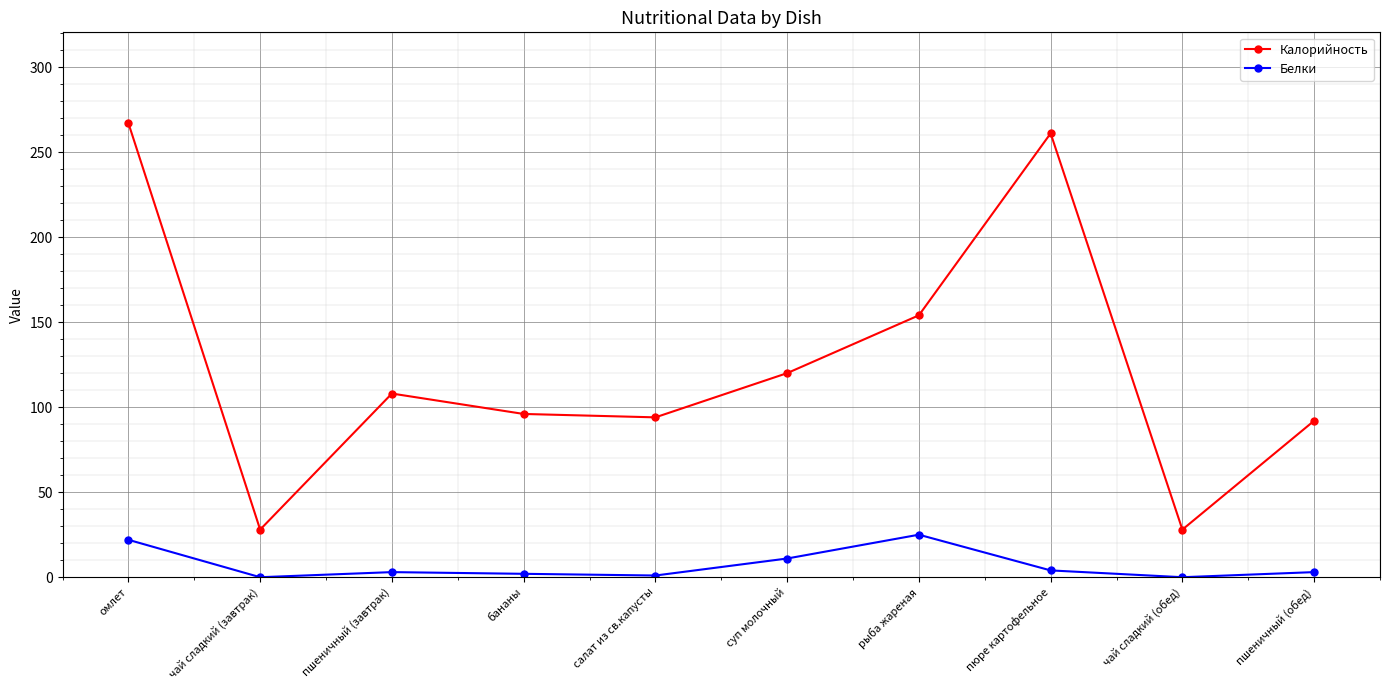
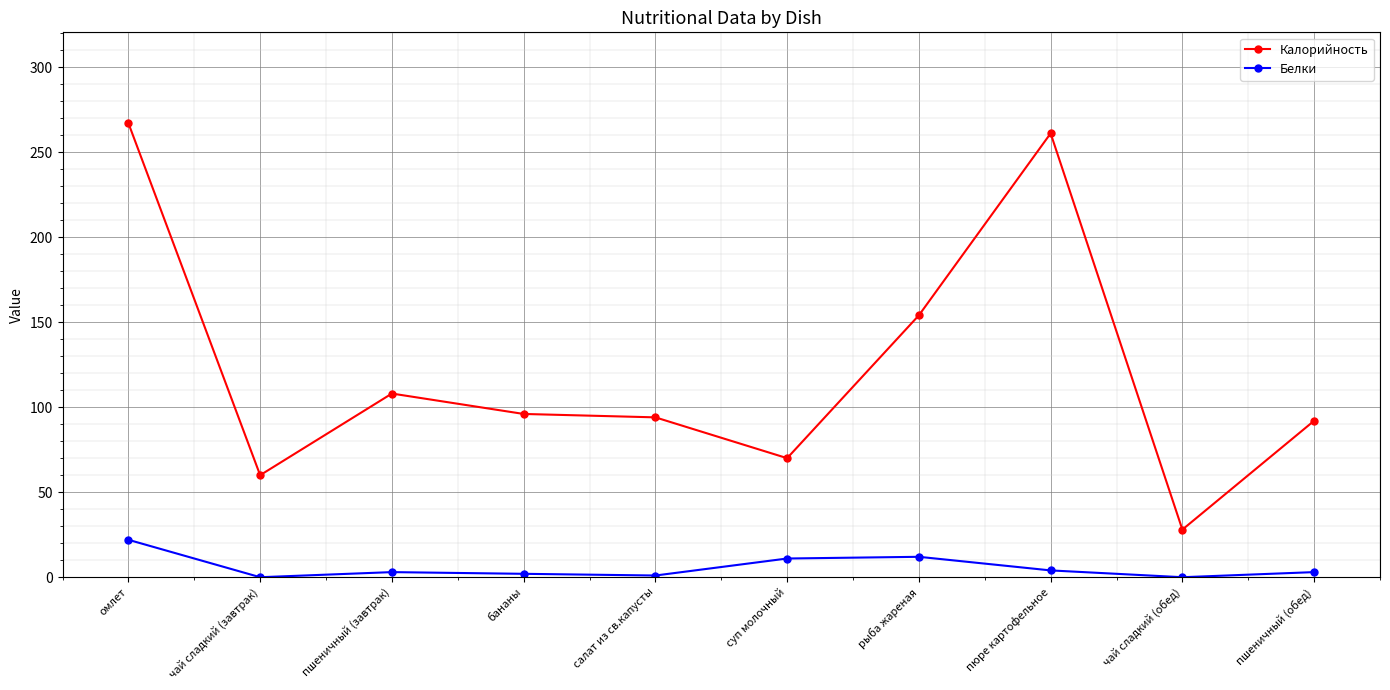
  {
    "Калорийность": {
      "омлет": 267,
-     "чай сладкий (завтрак)": 28,
+     "чай сладкий (завтрак)": 60,
      "пшеничный (завтрак)": 108,
      "бананы": 96,
      "салат из св.капусты": 94,
-     "суп молочный": 120,
+     "суп молочный": 70,
      "рыба жареная": 154,
      "пюре картофельное": 261,
      "чай сладкий (обед)": 28,
      "пшеничный (обед)": 92
    },
    "Белки": {
      "омлет": 22,
      "чай сладкий (завтрак)": 0,
      "пшеничный (завтрак)": 3,
      "бананы": 2,
      "салат из св.капусты": 1,
      "суп молочный": 11,
-     "рыба жареная": 25,
+     "рыба жареная": 12,
      "пюре картофельное": 4,
      "чай сладкий (обед)": 0,
      "пшеничный (обед)": 3
    }
  }
